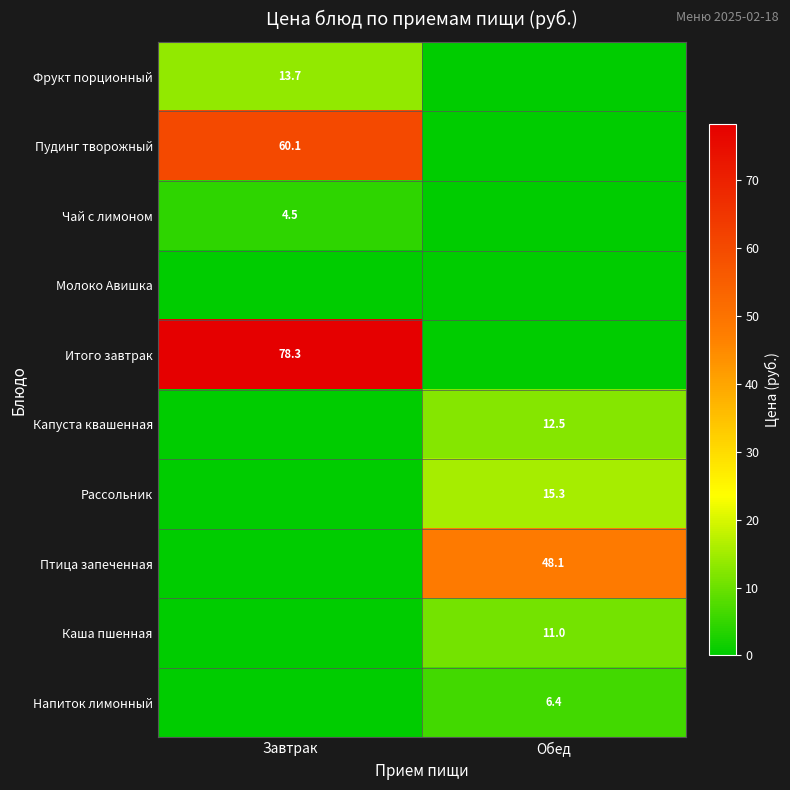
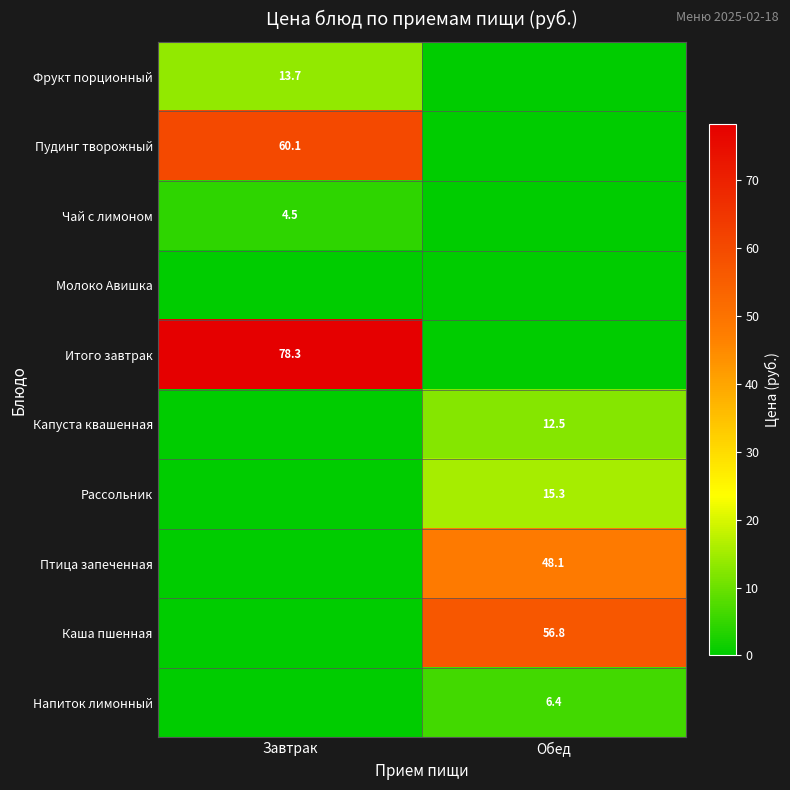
  {
    "Фрукт порционный": {
      "Завтрак": 13.7
    },
    "Пудинг творожный": {
      "Завтрак": 60.1
    },
    "Чай с лимоном": {
      "Завтрак": 4.5
    },
    "Итого завтрак": {
      "Завтрак": 78.3
    },
    "Капуста квашенная": {
      "Обед": 12.5
    },
    "Рассольник": {
      "Обед": 15.3
    },
    "Птица запеченная": {
      "Обед": 48.1
    },
    "Каша пшенная": {
-     "Обед": 11.0
+     "Обед": 56.8
    },
    "Напиток лимонный": {
      "Обед": 6.4
    }
  }
